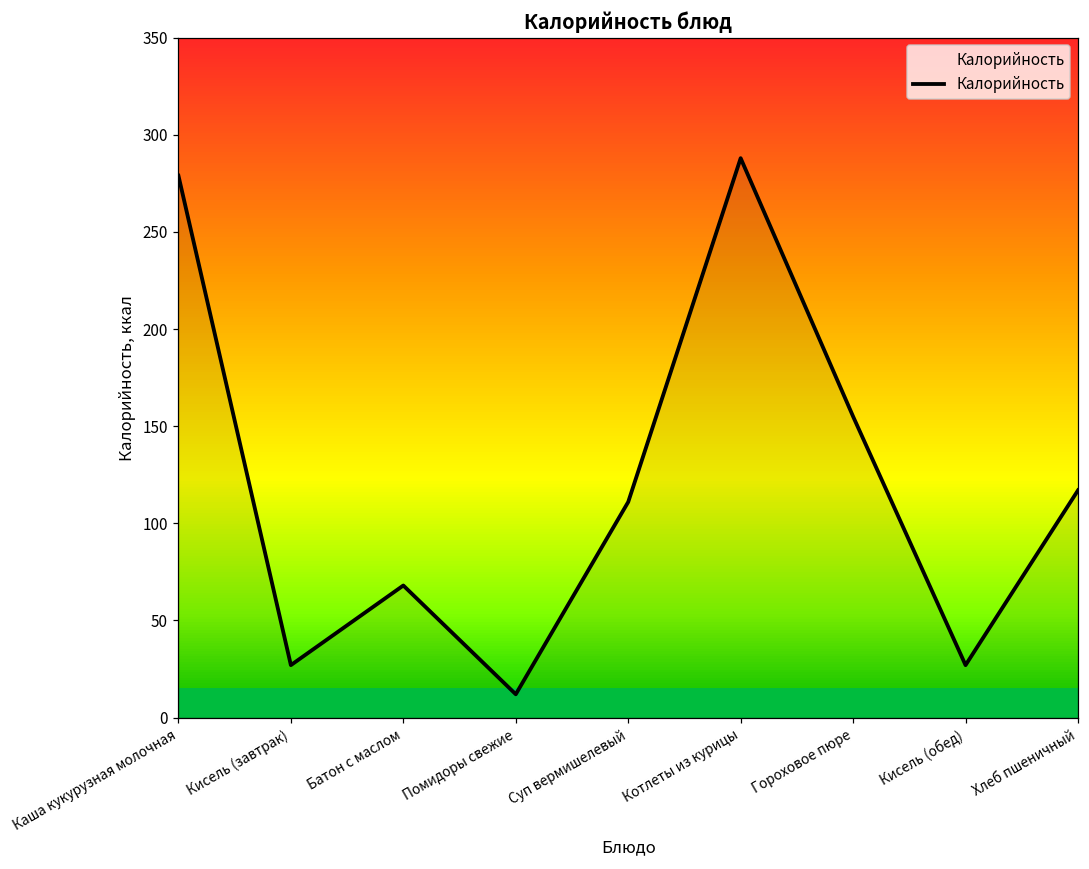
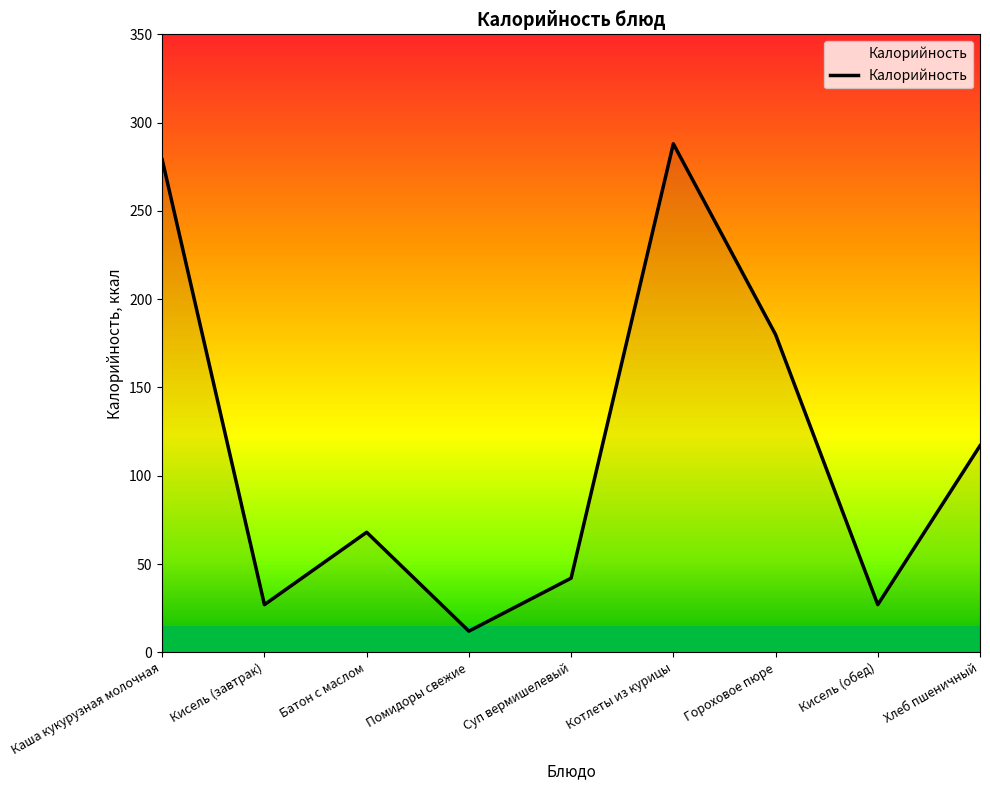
  {
    "Каша кукурузная молочная": 279,
    "Кисель (завтрак)": 27,
    "Батон с маслом": 68,
-   "Суп вермишелевый": 111,
+   "Суп вермишелевый": 42,
    "Котлеты из курицы": 288,
-   "Гороховое пюре": 155,
+   "Гороховое пюре": 180,
    "Кисель (обед)": 27,
    "Хлеб пшеничный": 117
  }
